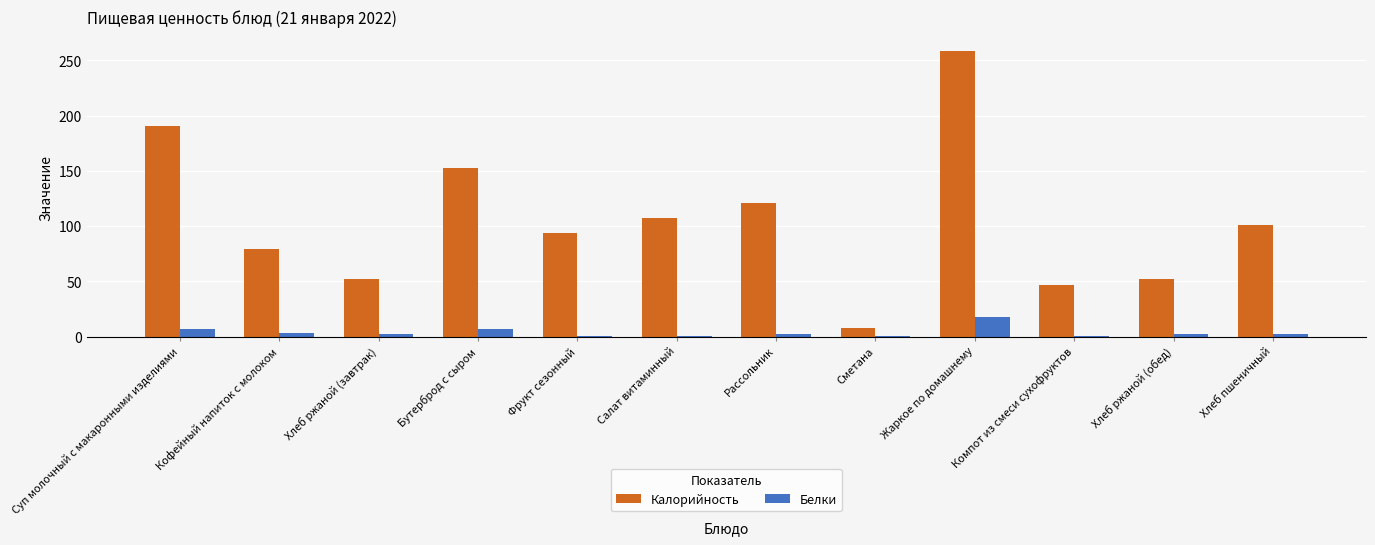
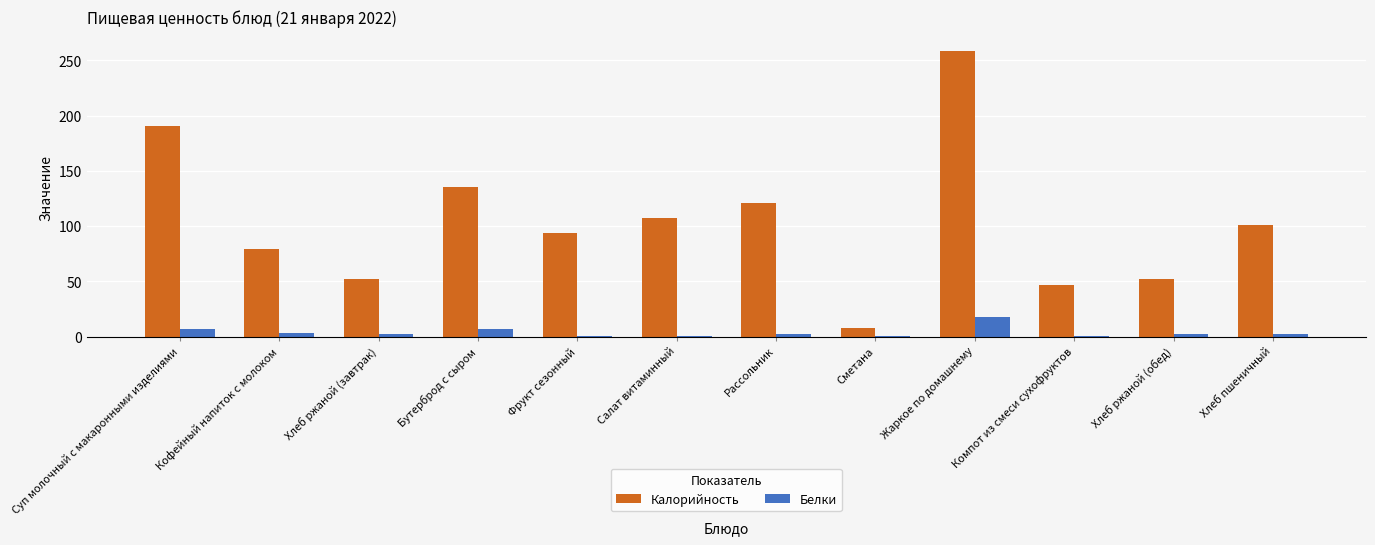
  {
    "Калорийность": {
      "Суп молочный с макаронными изделиями": 191,
      "Кофейный напиток с молоком": 79,
      "Хлеб ржаной (завтрак)": 52,
-     "Бутерброд с сыром": 153,
+     "Бутерброд с сыром": 135,
      "Фрукт сезонный": 94,
      "Салат витаминный": 107,
      "Рассольник": 121,
      "Сметана": 8,
      "Жаркое по домашнему": 258,
      "Компот из смеси сухофруктов": 47,
      "Хлеб ржаной (обед)": 52,
      "Хлеб пшеничный": 101
    },
    "Белки": {
      "Суп молочный с макаронными изделиями": 7,
      "Кофейный напиток с молоком": 3,
      "Бутерброд с сыром": 7,
      "Жаркое по домашнему": 18,
      "Хлеб пшеничный": 2
    }
  }
